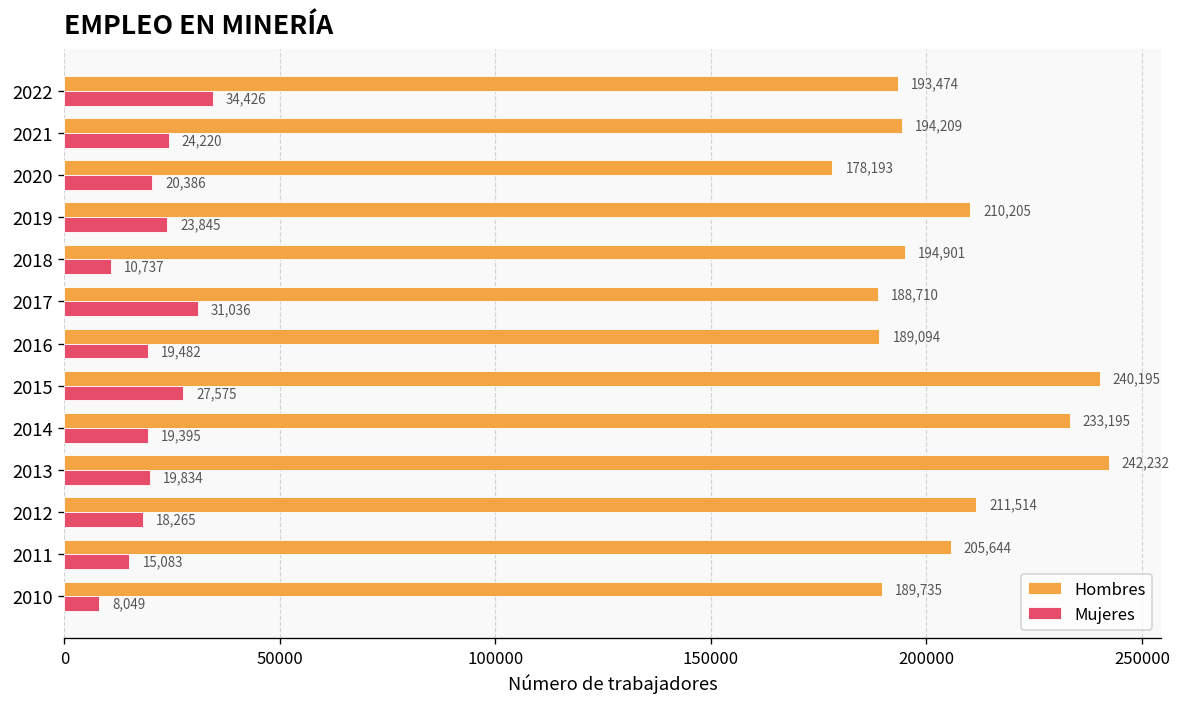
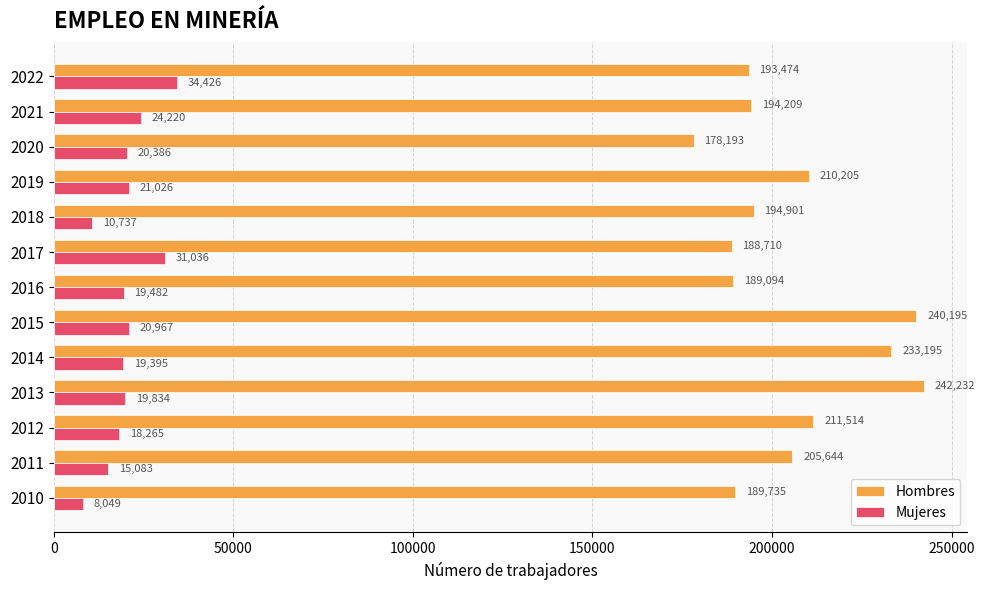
  {
    "Hombres": {
      "2022": "193,474",
      "2021": "194,209",
      "2020": "178,193",
      "2019": "210,205",
      "2018": "194,901",
      "2017": "188,710",
      "2016": "189,094",
      "2015": "240,195",
      "2014": "233,195",
      "2013": "242,232",
      "2012": "211,514",
      "2011": "205,644",
      "2010": "189,735"
    },
    "Mujeres": {
      "2022": "34,426",
      "2021": "24,220",
      "2020": "20,386",
-     "2019": "23,845",
+     "2019": "21,026",
      "2018": "10,737",
      "2017": "31,036",
      "2016": "19,482",
-     "2015": "27,575",
+     "2015": "20,967",
      "2014": "19,395",
      "2013": "19,834",
      "2012": "18,265",
      "2011": "15,083",
      "2010": "8,049"
    }
  }
